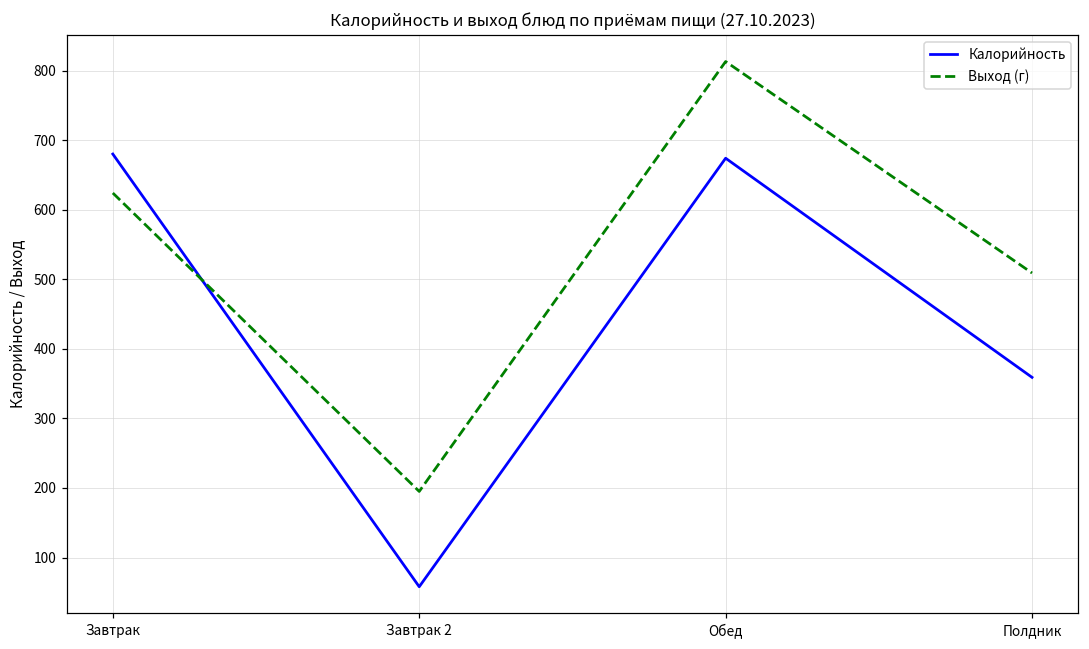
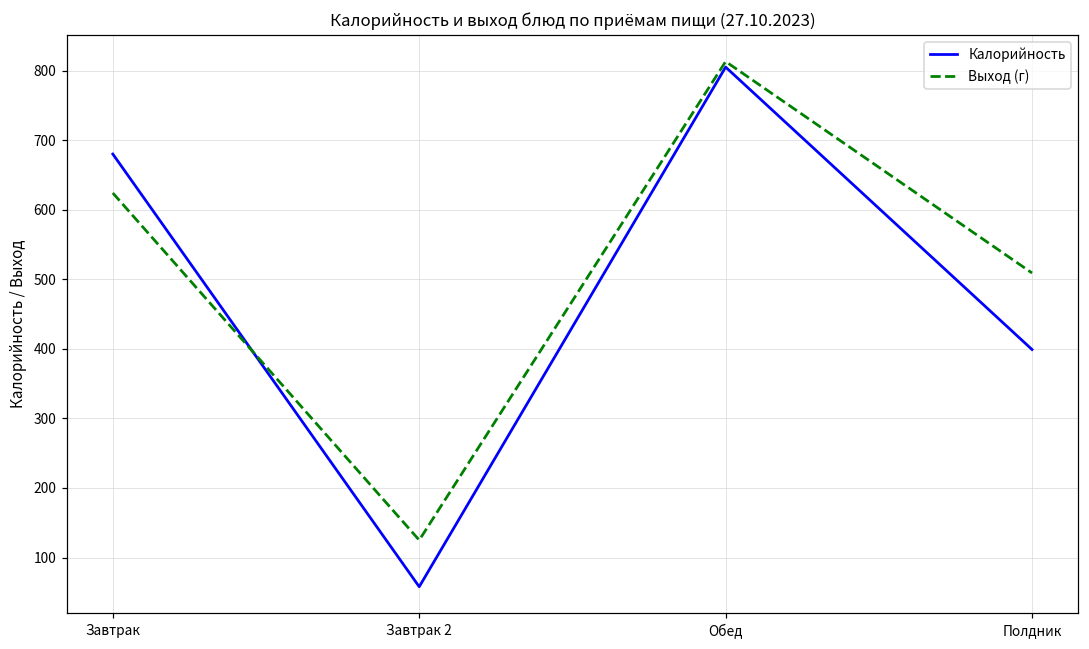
  {
    "Калорийность": {
      "Завтрак": 680,
      "Завтрак 2": 60,
-     "Обед": 670,
-     "Полдник": 360
+     "Обед": 810,
+     "Полдник": 400
    },
    "Выход (г)": {
      "Завтрак": 620,
-     "Завтрак 2": 200,
+     "Завтрак 2": 130,
      "Обед": 810,
      "Полдник": 510
    }
  }
